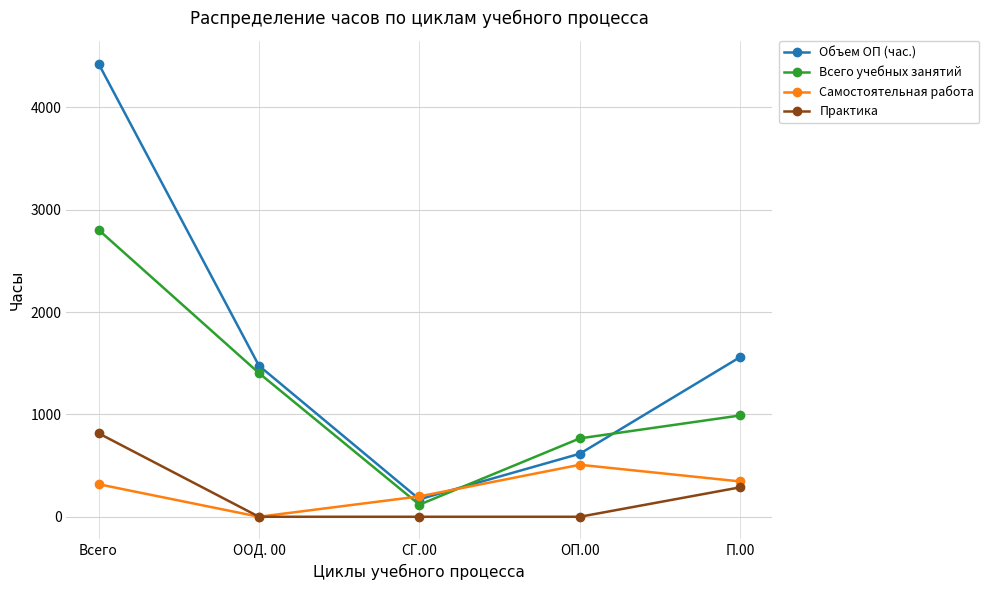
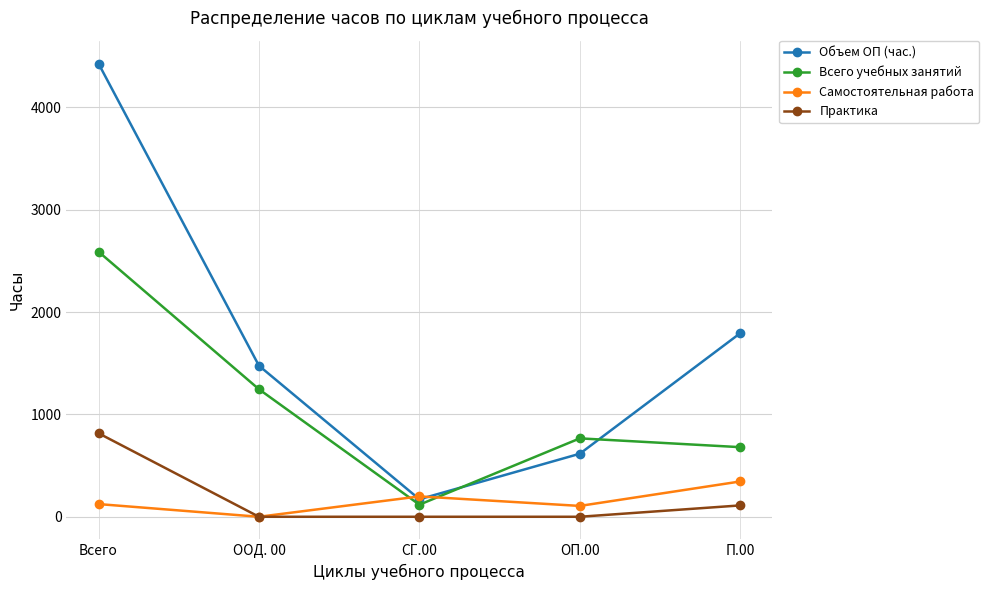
  {
    "Объем ОП (час.)": {
      "Всего": 4430,
      "ООД. 00": 1480,
      "СГ.00": 170,
      "ОП.00": 620,
-     "П.00": 1560
+     "П.00": 1790
    },
    "Всего учебных занятий": {
-     "Всего": 2800,
-     "ООД. 00": 1400,
+     "Всего": 2590,
+     "ООД. 00": 1250,
      "СГ.00": 120,
      "ОП.00": 770,
-     "П.00": 990
+     "П.00": 680
    },
    "Самостоятельная работа": {
-     "Всего": 320,
+     "Всего": 120,
      "СГ.00": 200,
-     "ОП.00": 510,
+     "ОП.00": 110,
      "П.00": 350
    },
    "Практика": {
      "Всего": 820,
      "СГ.00": 0,
      "ОП.00": 0,
-     "П.00": 290
+     "П.00": 110
    }
  }
